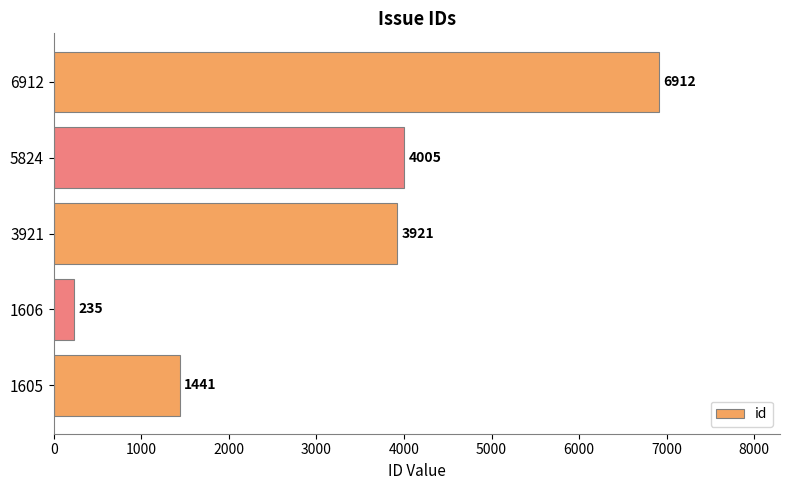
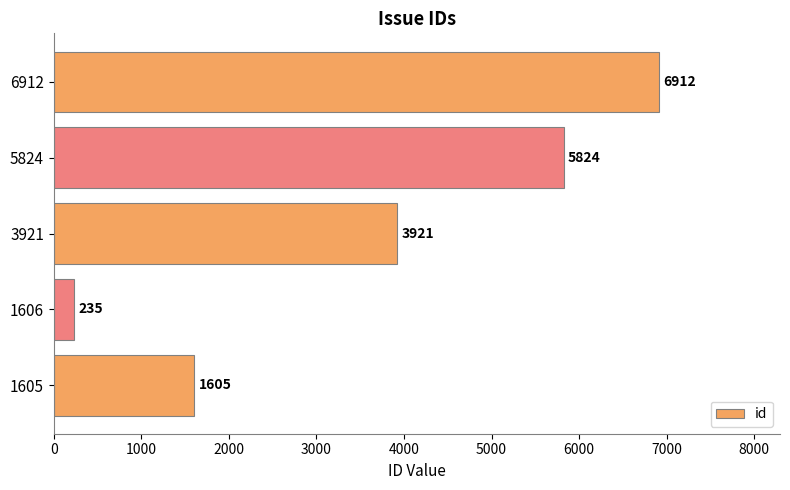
  {
    "6912": 6912,
-   "5824": 4005,
+   "5824": 5824,
    "3921": 3921,
    "1606": 235,
-   "1605": 1441
+   "1605": 1605
  }
